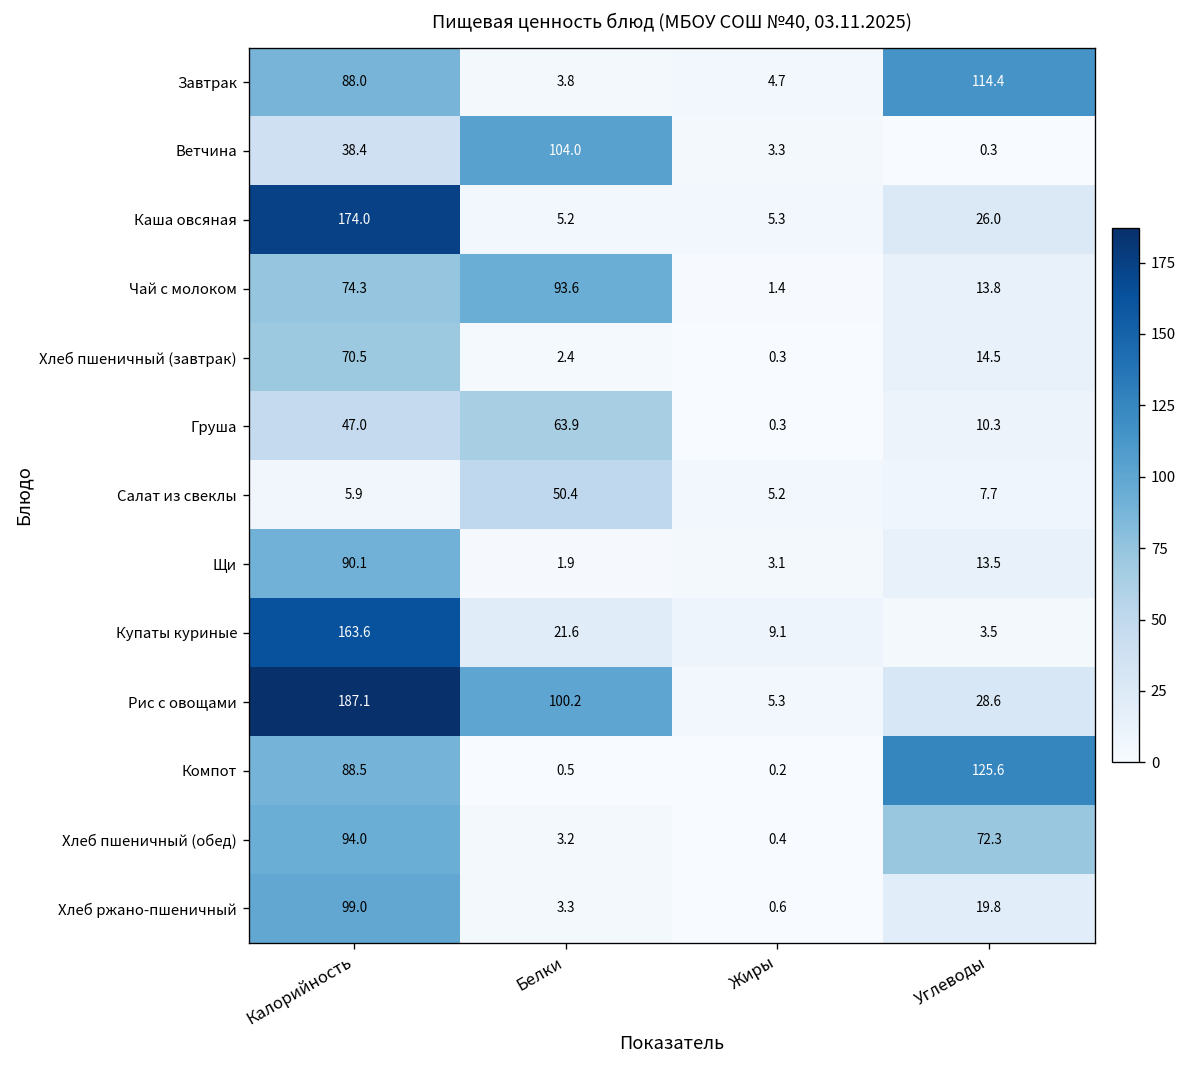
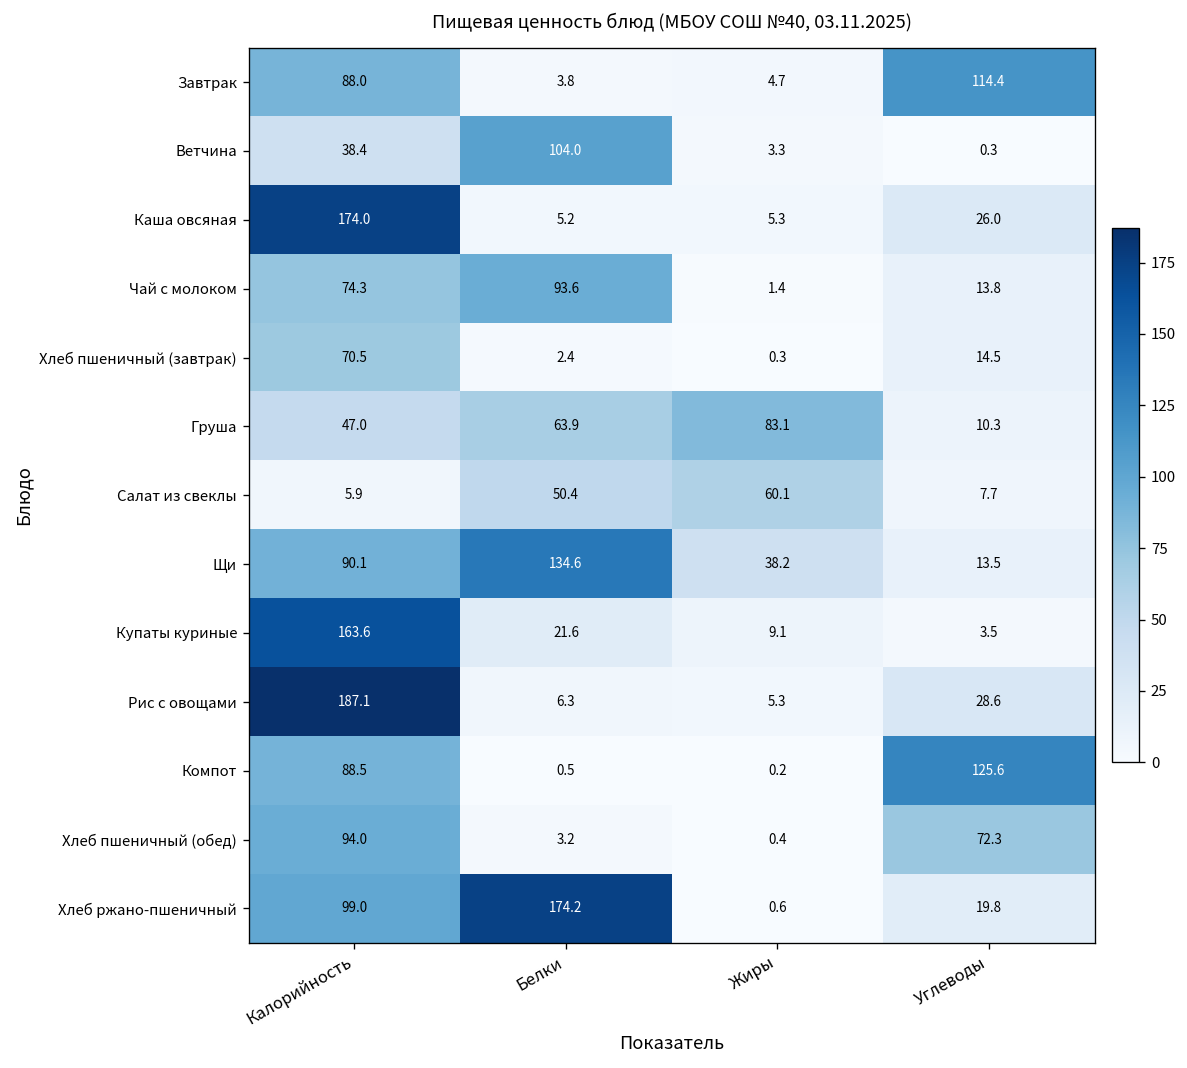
  {
    "Завтрак": {
      "Калорийность": 88.0,
      "Белки": 3.8,
      "Жиры": 4.7,
      "Углеводы": 114.4
    },
    "Ветчина": {
      "Калорийность": 38.4,
      "Белки": 104.0,
      "Жиры": 3.3,
      "Углеводы": 0.3
    },
    "Каша овсяная": {
      "Калорийность": 174.0,
      "Белки": 5.2,
      "Жиры": 5.3,
      "Углеводы": 26.0
    },
    "Чай с молоком": {
      "Калорийность": 74.3,
      "Белки": 93.6,
      "Жиры": 1.4,
      "Углеводы": 13.8
    },
    "Хлеб пшеничный (завтрак)": {
      "Калорийность": 70.5,
      "Белки": 2.4,
      "Жиры": 0.3,
      "Углеводы": 14.5
    },
    "Груша": {
      "Калорийность": 47.0,
      "Белки": 63.9,
-     "Жиры": 0.3,
+     "Жиры": 83.1,
      "Углеводы": 10.3
    },
    "Салат из свеклы": {
      "Калорийность": 5.9,
      "Белки": 50.4,
-     "Жиры": 5.2,
+     "Жиры": 60.1,
      "Углеводы": 7.7
    },
    "Щи": {
      "Калорийность": 90.1,
-     "Белки": 1.9,
-     "Жиры": 3.1,
+     "Белки": 134.6,
+     "Жиры": 38.2,
      "Углеводы": 13.5
    },
    "Купаты куриные": {
      "Калорийность": 163.6,
      "Белки": 21.6,
      "Жиры": 9.1,
      "Углеводы": 3.5
    },
    "Рис с овощами": {
      "Калорийность": 187.1,
-     "Белки": 100.2,
+     "Белки": 6.3,
      "Жиры": 5.3,
      "Углеводы": 28.6
    },
    "Компот": {
      "Калорийность": 88.5,
      "Белки": 0.5,
      "Жиры": 0.2,
      "Углеводы": 125.6
    },
    "Хлеб пшеничный (обед)": {
      "Калорийность": 94.0,
      "Белки": 3.2,
      "Жиры": 0.4,
      "Углеводы": 72.3
    },
    "Хлеб ржано-пшеничный": {
      "Калорийность": 99.0,
-     "Белки": 3.3,
+     "Белки": 174.2,
      "Жиры": 0.6,
      "Углеводы": 19.8
    }
  }
